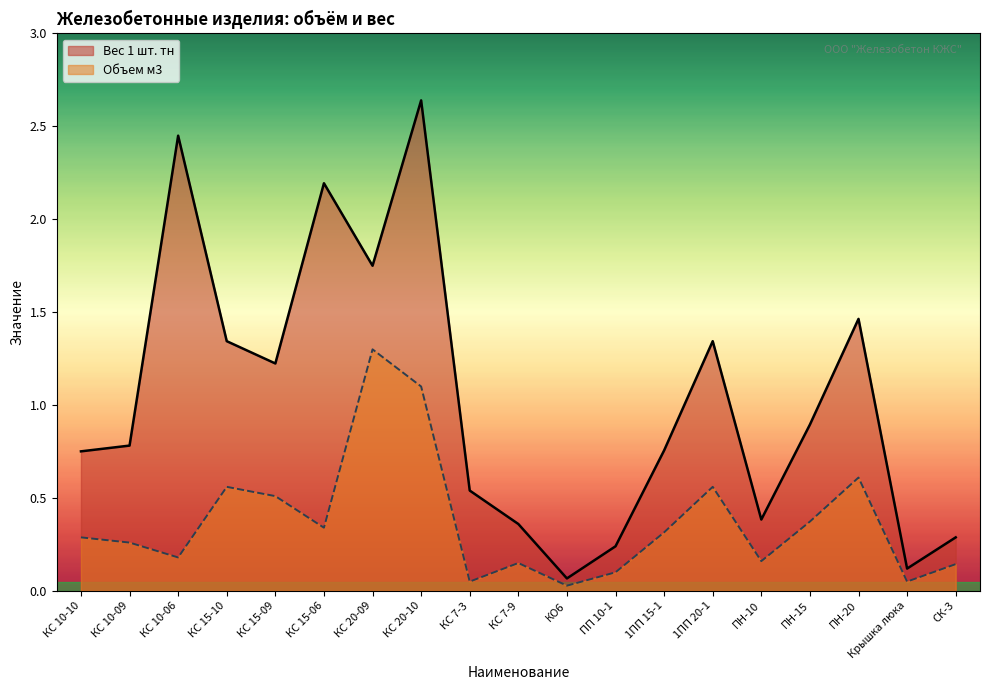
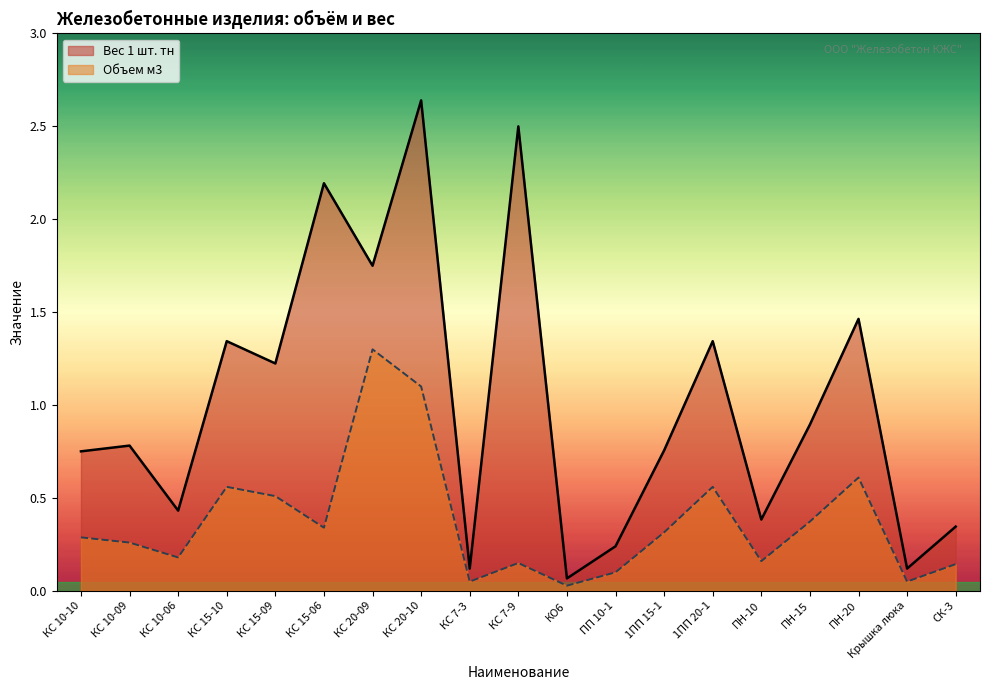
  {
    "Вес 1 шт. тн": {
      "КС 10-10": 0.75,
      "КС 10-09": 0.78,
-     "КС 10-06": 2.45,
+     "КС 10-06": 0.43,
      "КС 15-10": 1.34,
      "КС 15-09": 1.22,
      "КС 15-06": 2.19,
      "КС 20-09": 1.75,
      "КС 20-10": 2.64,
-     "КС 7-3": 0.54,
-     "КС 7-9": 0.36,
+     "КС 7-3": 0.12,
+     "КС 7-9": 2.50,
      "КО6": 0.07,
      "ПП 10-1": 0.24,
      "1ПП 15-1": 0.76,
      "1ПП 20-1": 1.34,
      "ПН-10": 0.38,
      "ПН-15": 0.90,
      "ПН-20": 1.46,
      "Крышка люка": 0.12,
-     "СК-3": 0.29
+     "СК-3": 0.35
    },
    "Объем м3": {
      "КС 10-10": 0.29,
      "КС 10-09": 0.26,
      "КС 10-06": 0.18,
      "КС 15-10": 0.56,
      "КС 15-09": 0.51,
      "КС 15-06": 0.34,
      "КС 20-09": 1.30,
      "КС 20-10": 1.10,
      "КС 7-9": 0.15,
      "ПП 10-1": 0.10,
      "1ПП 15-1": 0.32,
      "1ПП 20-1": 0.56,
      "ПН-10": 0.16,
      "ПН-15": 0.37,
      "ПН-20": 0.61,
      "СК-3": 0.14
    }
  }
